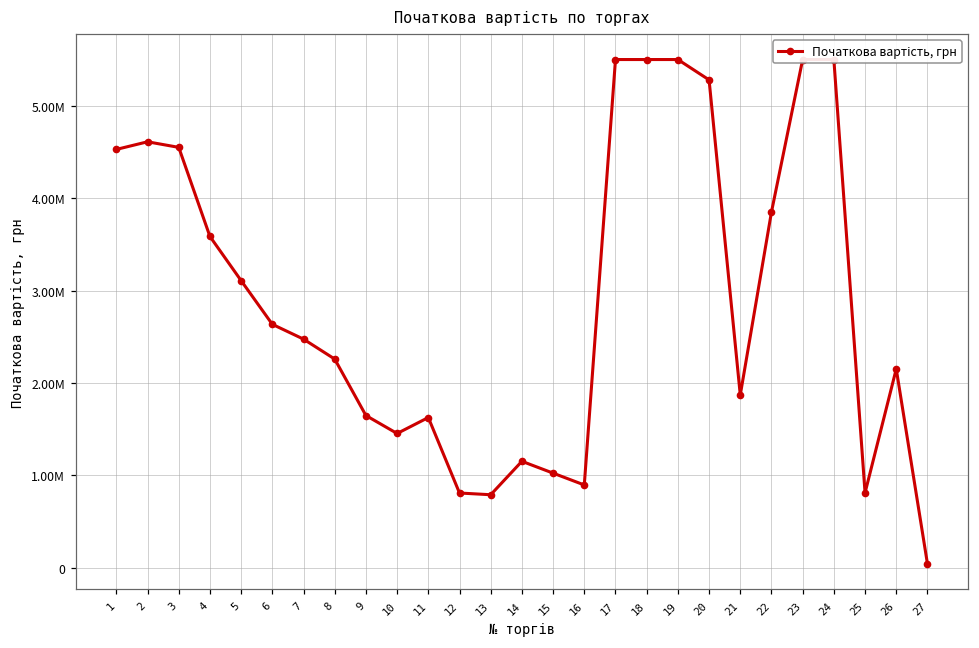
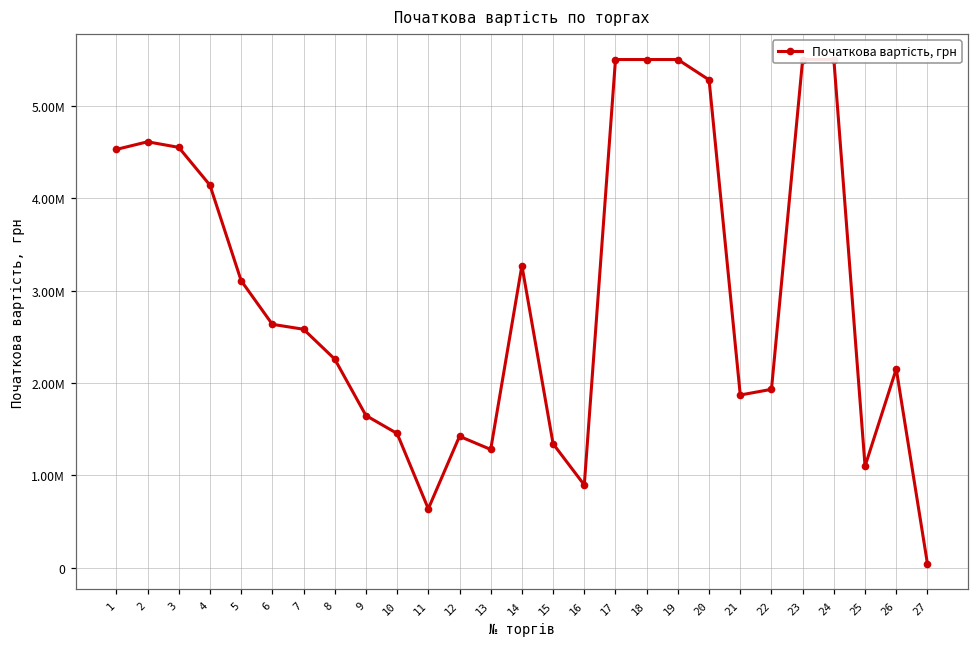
  {
    "1": 4500000,
    "2": 4600000,
    "3": 4600000,
-   "4": 3600000,
+   "4": 4100000,
    "5": 3100000,
    "6": 2600000,
-   "7": 2500000,
+   "7": 2600000,
    "8": 2300000,
    "9": 1600000,
    "10": 1500000,
-   "11": 1600000,
-   "12": 800000,
-   "13": 800000,
-   "14": 1200000,
-   "15": 1000000,
+   "11": 600000,
+   "12": 1400000,
+   "13": 1300000,
+   "14": 3300000,
+   "15": 1300000,
    "16": 900000,
    "17": 5500000,
    "18": 5500000,
    "19": 5500000,
    "20": 5300000,
    "21": 1900000,
-   "22": 3900000,
-   "25": 800000,
+   "22": 1900000,
+   "25": 1100000,
    "26": 2200000,
    "27": 0
  }
